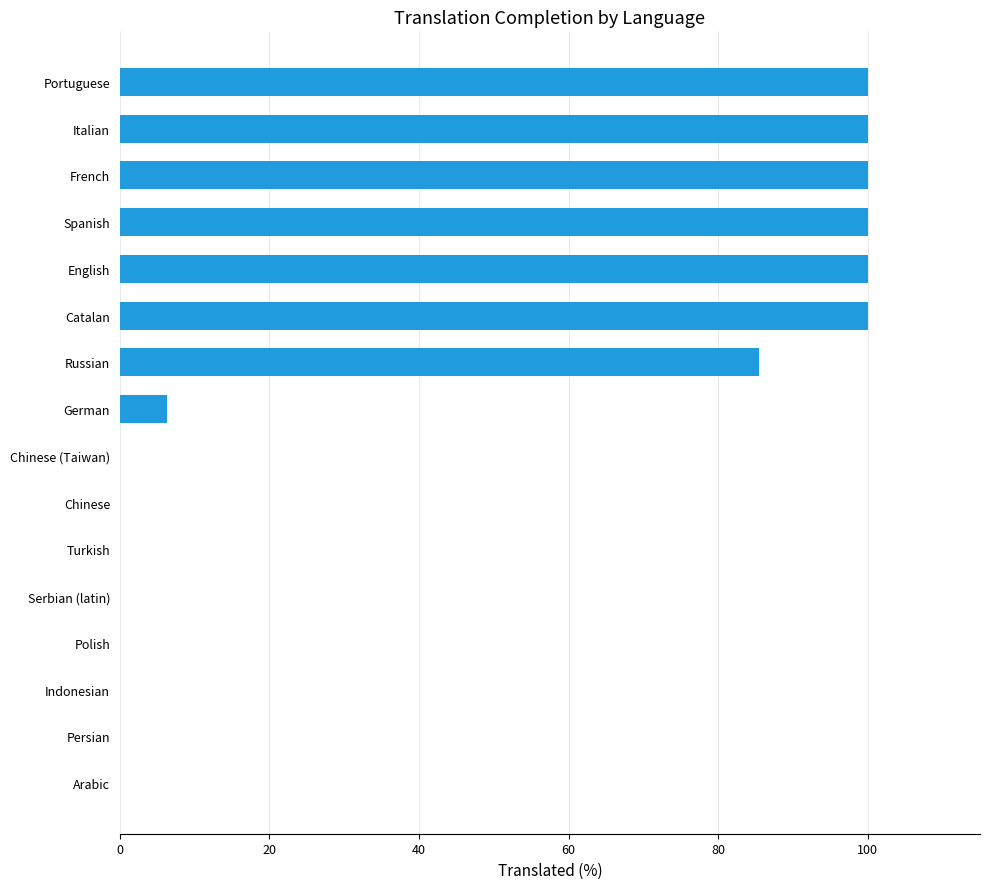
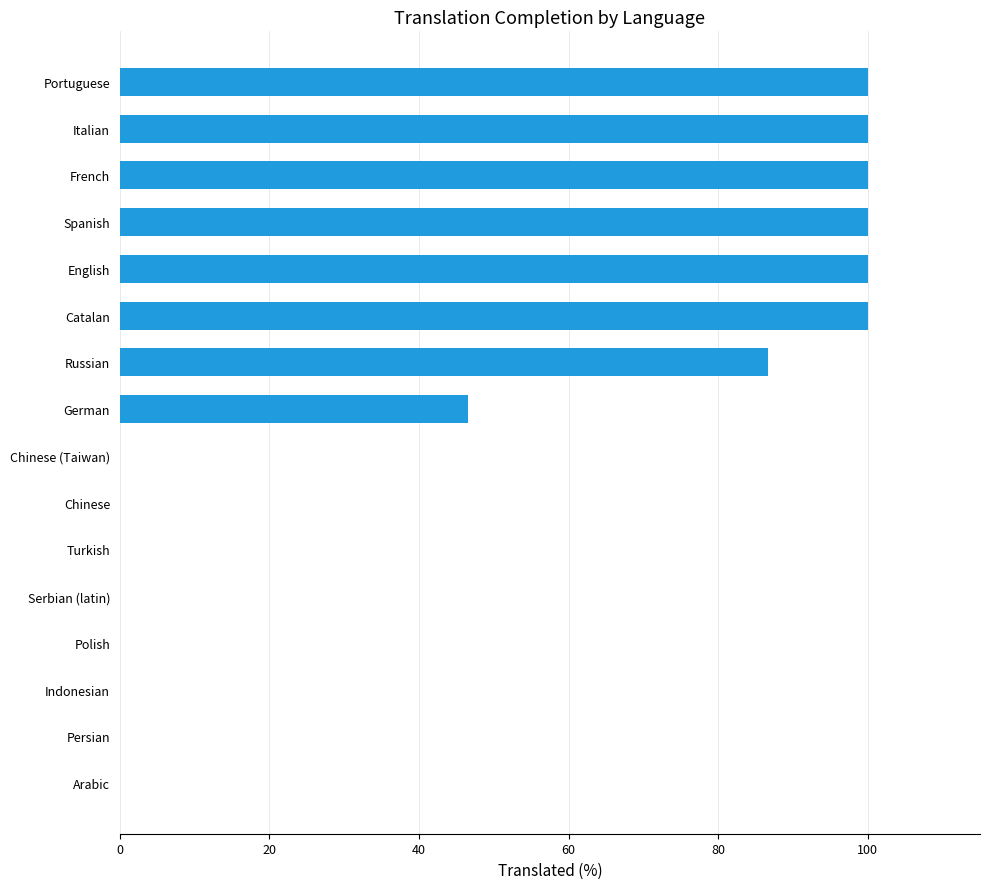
  {
    "Portuguese": 100,
    "Italian": 100,
    "French": 100,
    "Spanish": 100,
    "English": 100,
    "Catalan": 100,
-   "Russian": 85,
-   "German": 6,
+   "Russian": 87,
+   "German": 47,
    "Chinese (Taiwan)": 0,
    "Chinese": 0,
    "Turkish": 0,
    "Serbian (latin)": 0,
    "Polish": 0,
    "Indonesian": 0,
    "Persian": 0,
    "Arabic": 0
  }
